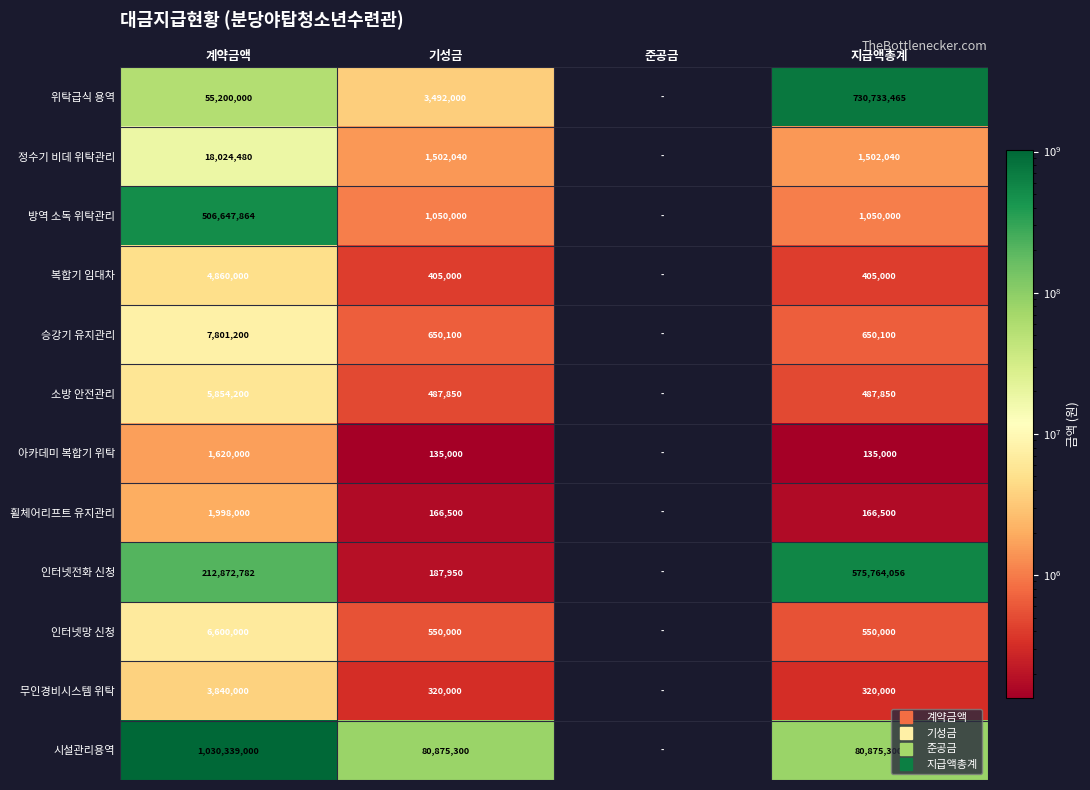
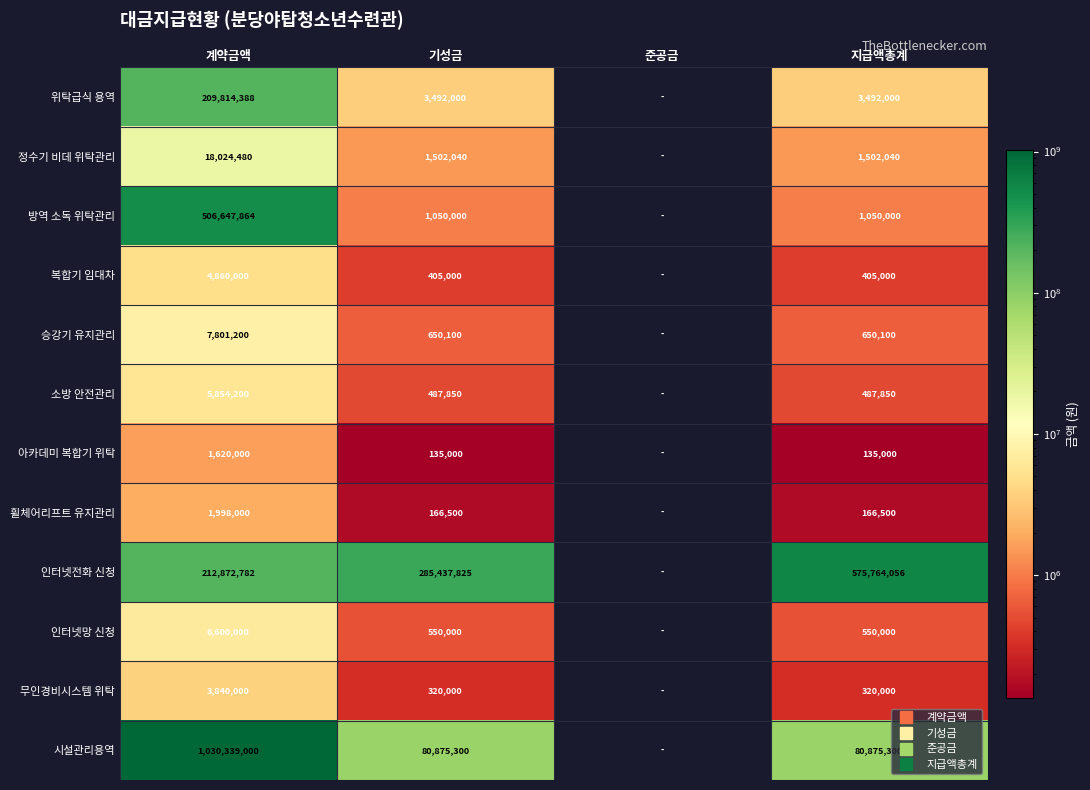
  {
    "위탁급식 용역": {
-     "계약금액": "55,200,000",
+     "계약금액": "209,814,388",
      "기성금": "3,492,000",
-     "지급액총계": "730,733,465"
+     "지급액총계": "3,492,000"
    },
    "정수기 비데 위탁관리": {
      "계약금액": "18,024,480",
      "기성금": "1,502,040",
      "지급액총계": "1,502,040"
    },
    "방역 소독 위탁관리": {
      "계약금액": "506,647,864",
      "기성금": "1,050,000",
      "지급액총계": "1,050,000"
    },
    "복합기 임대차": {
      "계약금액": "4,860,000",
      "기성금": "405,000",
      "지급액총계": "405,000"
    },
    "승강기 유지관리": {
      "계약금액": "7,801,200",
      "기성금": "650,100",
      "지급액총계": "650,100"
    },
    "소방 안전관리": {
      "계약금액": "5,854,200",
      "기성금": "487,850",
      "지급액총계": "487,850"
    },
    "아카데미 복합기 위탁": {
      "계약금액": "1,620,000",
      "기성금": "135,000",
      "지급액총계": "135,000"
    },
    "휠체어리프트 유지관리": {
      "계약금액": "1,998,000",
      "기성금": "166,500",
      "지급액총계": "166,500"
    },
    "인터넷전화 신청": {
      "계약금액": "212,872,782",
-     "기성금": "187,950",
+     "기성금": "285,437,825",
      "지급액총계": "575,764,056"
    },
    "인터넷망 신청": {
      "계약금액": "6,600,000",
      "기성금": "550,000",
      "지급액총계": "550,000"
    },
    "무인경비시스템 위탁": {
      "계약금액": "3,840,000",
      "기성금": "320,000",
      "지급액총계": "320,000"
    },
    "시설관리용역": {
      "계약금액": "1,030,339,000",
      "기성금": "80,875,300"
    }
  }
